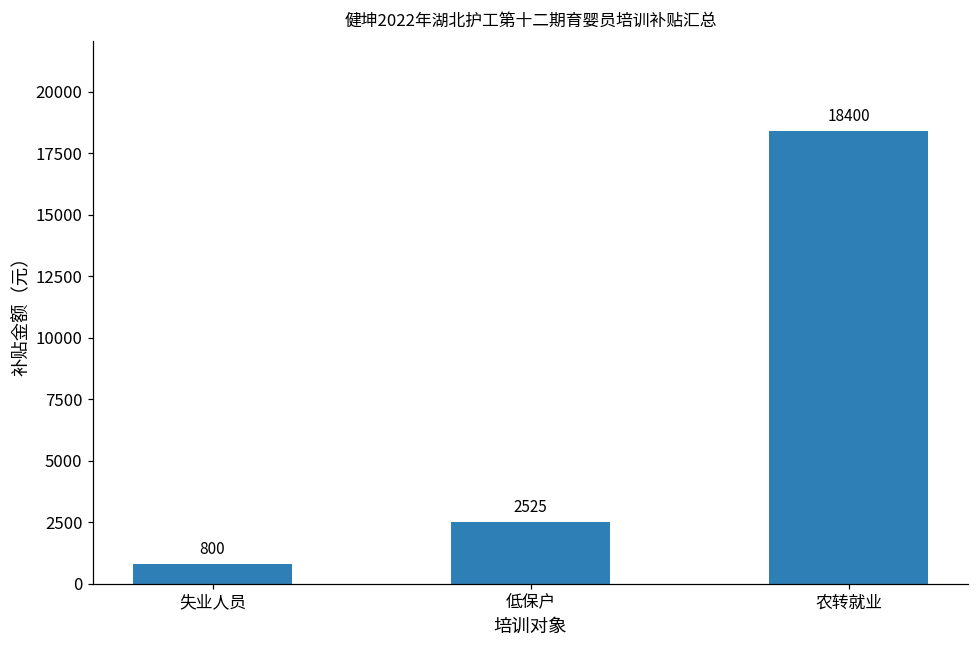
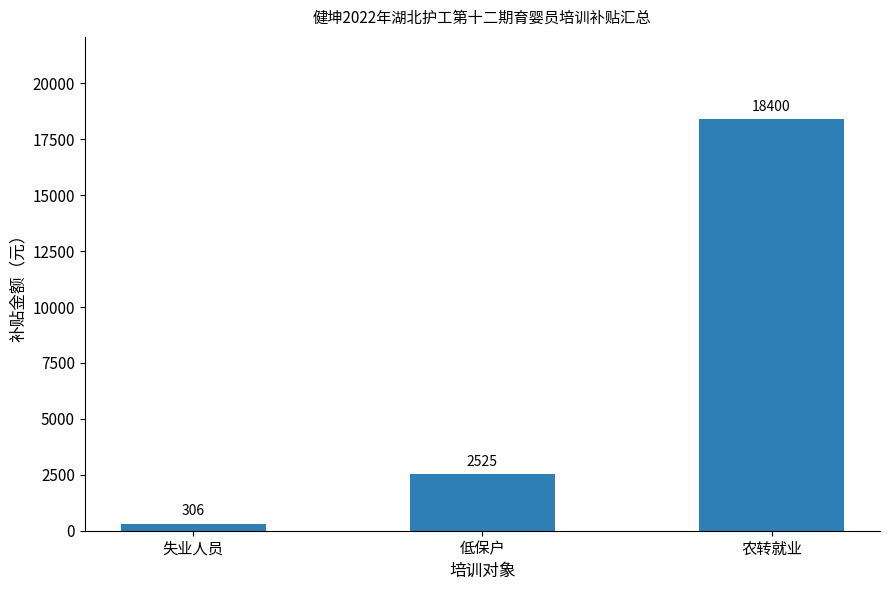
  {
-   "失业人员": 800,
+   "失业人员": 306,
    "低保户": 2525,
    "农转就业": 18400
  }
